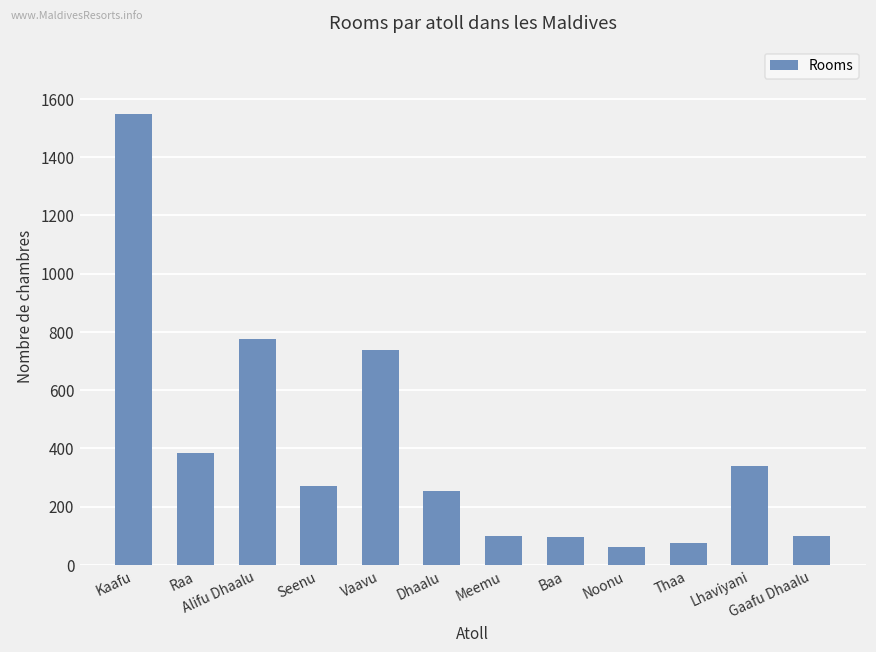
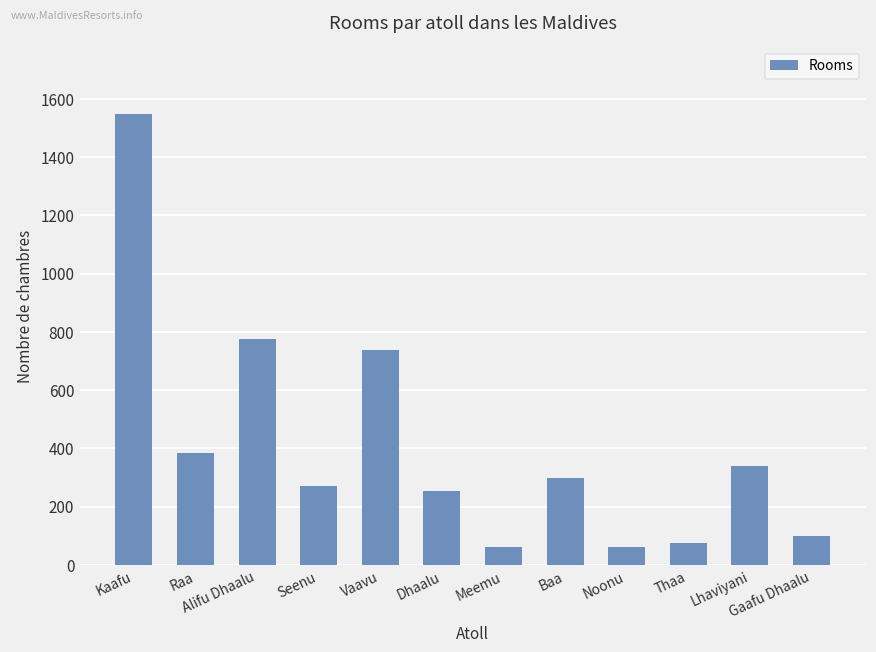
  {
    "Kaafu": 1550,
    "Raa": 380,
    "Alifu Dhaalu": 780,
    "Seenu": 270,
    "Vaavu": 740,
    "Dhaalu": 260,
-   "Meemu": 100,
-   "Baa": 100,
+   "Meemu": 60,
+   "Baa": 300,
    "Noonu": 60,
    "Thaa": 80,
    "Lhaviyani": 340,
    "Gaafu Dhaalu": 100
  }
